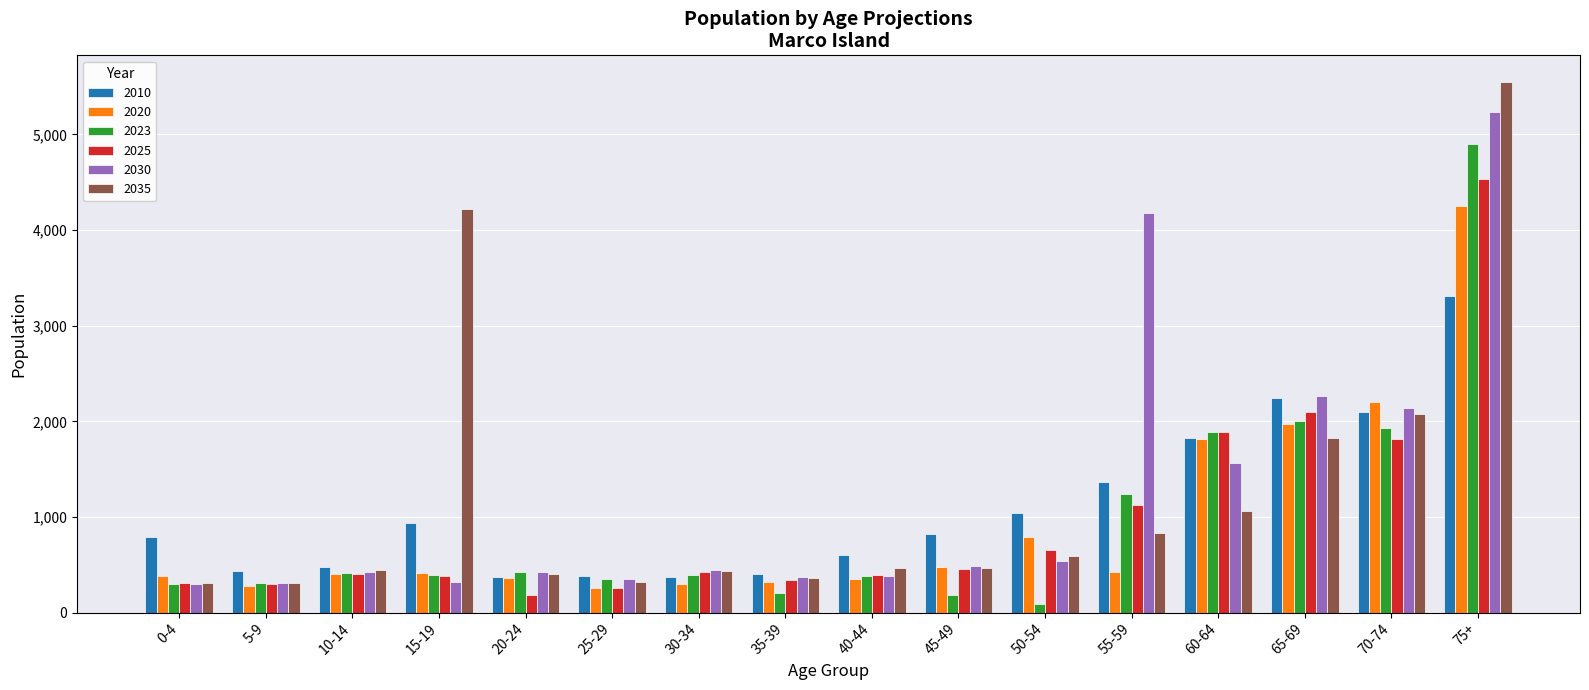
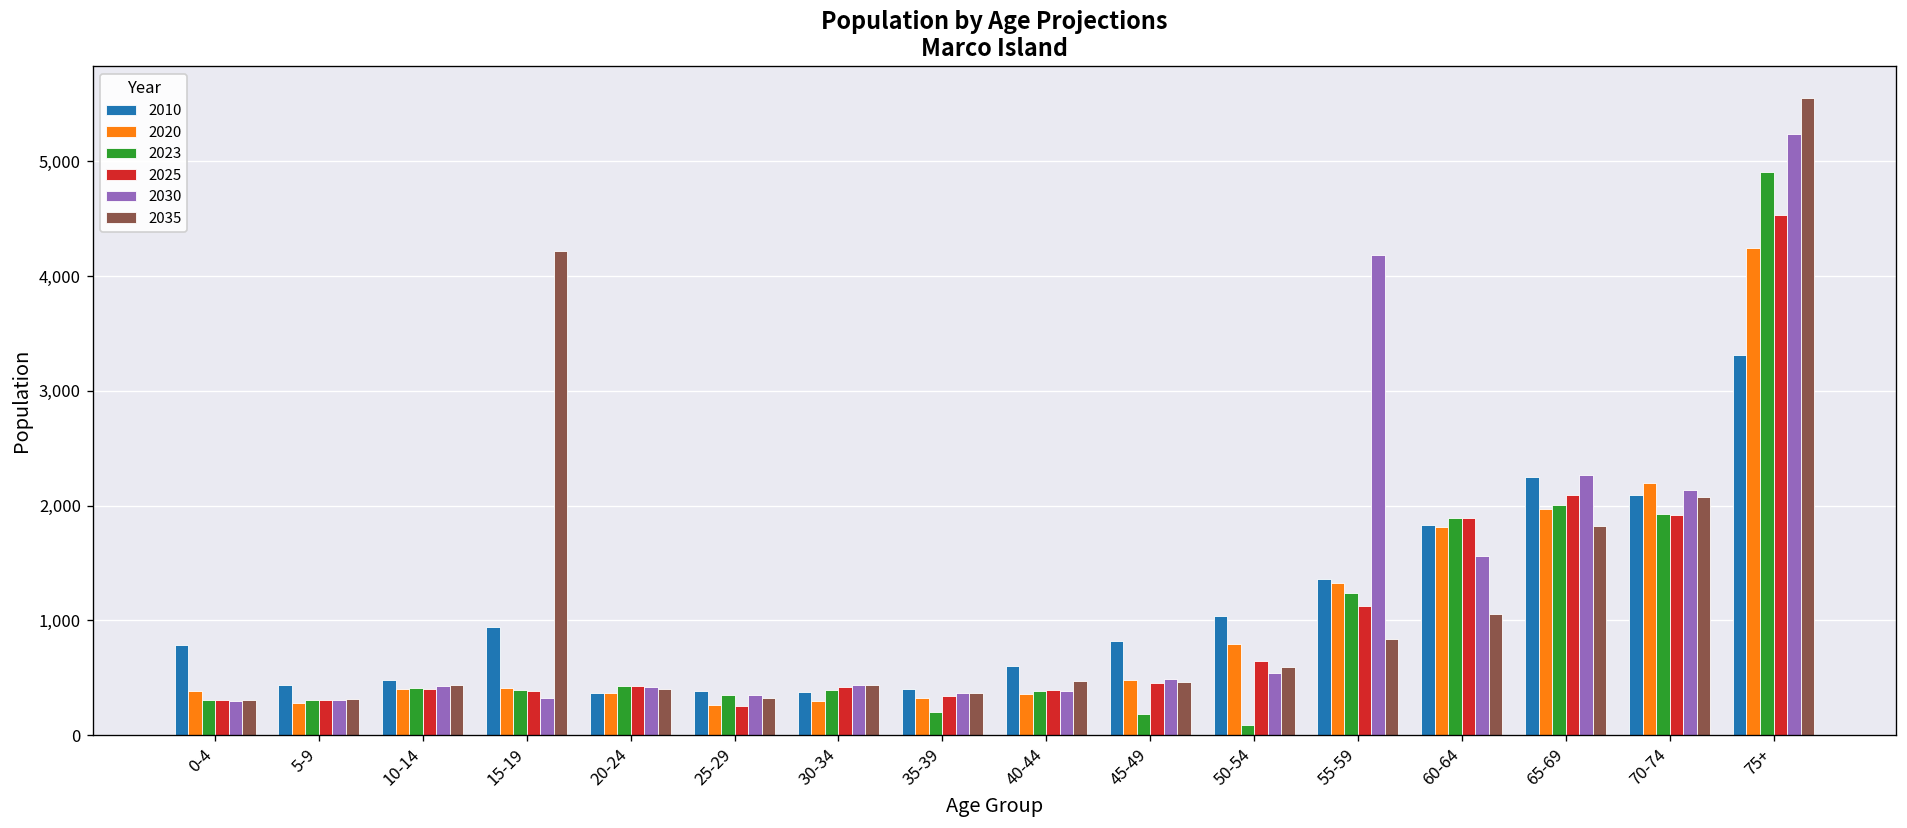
  {
    "2010": {
      "0-4": "800",
      "5-9": "400",
      "10-14": "500",
      "15-19": "900",
      "20-24": "400",
      "25-29": "400",
      "30-34": "400",
      "35-39": "400",
      "40-44": "600",
      "45-49": "800",
      "50-54": "1,000",
      "55-59": "1,400",
      "60-64": "1,800",
      "65-69": "2,200",
      "70-74": "2,100",
      "75+": "3,300"
    },
    "2020": {
      "0-4": "400",
      "5-9": "300",
      "10-14": "400",
      "15-19": "400",
      "20-24": "400",
      "25-29": "300",
      "30-34": "300",
      "35-39": "300",
      "40-44": "400",
      "45-49": "500",
      "50-54": "800",
-     "55-59": "400",
+     "55-59": "1,300",
      "60-64": "1,800",
      "65-69": "2,000",
      "70-74": "2,200",
      "75+": "4,200"
    },
    "2023": {
      "0-4": "300",
      "5-9": "300",
      "10-14": "400",
      "15-19": "400",
      "20-24": "400",
      "25-29": "300",
      "30-34": "400",
      "35-39": "200",
      "40-44": "400",
      "45-49": "200",
      "50-54": "100",
      "55-59": "1,200",
      "60-64": "1,900",
      "65-69": "2,000",
      "70-74": "1,900",
      "75+": "4,900"
    },
    "2025": {
      "0-4": "300",
      "5-9": "300",
      "10-14": "400",
      "15-19": "400",
-     "20-24": "200",
+     "20-24": "400",
      "25-29": "300",
      "30-34": "400",
      "35-39": "300",
      "40-44": "400",
      "45-49": "500",
      "50-54": "600",
      "55-59": "1,100",
      "60-64": "1,900",
      "65-69": "2,100",
-     "70-74": "1,800",
+     "70-74": "1,900",
      "75+": "4,500"
    },
    "2030": {
      "0-4": "300",
      "5-9": "300",
      "10-14": "400",
      "15-19": "300",
      "20-24": "400",
      "25-29": "400",
      "30-34": "400",
      "35-39": "400",
      "40-44": "400",
      "45-49": "500",
      "50-54": "500",
      "55-59": "4,200",
      "60-64": "1,600",
      "65-69": "2,300",
      "70-74": "2,100",
      "75+": "5,200"
    },
    "2035": {
      "0-4": "300",
      "5-9": "300",
      "10-14": "400",
      "15-19": "4,200",
      "20-24": "400",
      "25-29": "300",
      "30-34": "400",
      "35-39": "400",
      "40-44": "500",
      "45-49": "500",
      "50-54": "600",
      "55-59": "800",
      "60-64": "1,100",
      "65-69": "1,800",
      "70-74": "2,100",
      "75+": "5,600"
    }
  }
